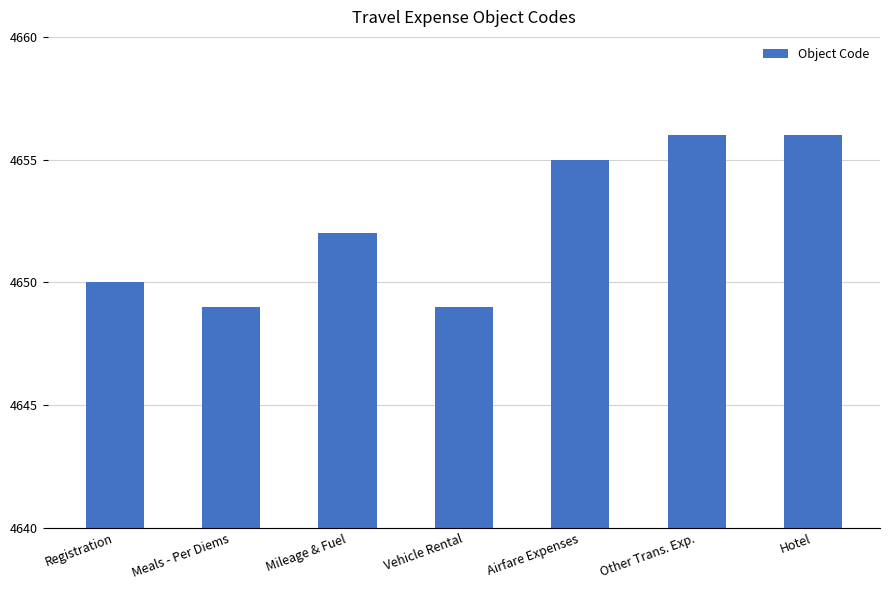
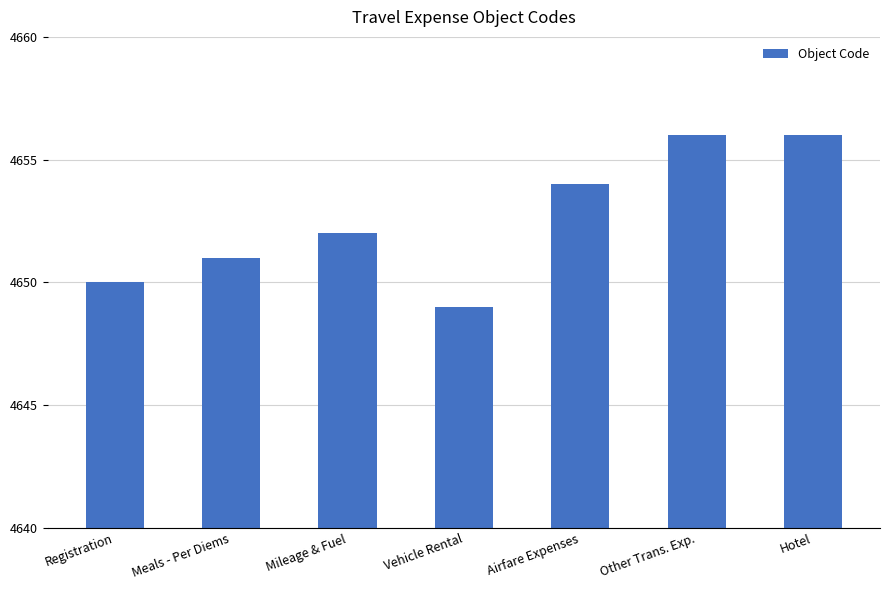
  {
    "Registration": 4650,
-   "Meals - Per Diems": 4649,
+   "Meals - Per Diems": 4651,
    "Mileage & Fuel": 4652,
    "Vehicle Rental": 4649,
-   "Airfare Expenses": 4655,
+   "Airfare Expenses": 4654,
    "Other Trans. Exp.": 4656,
    "Hotel": 4656
  }
